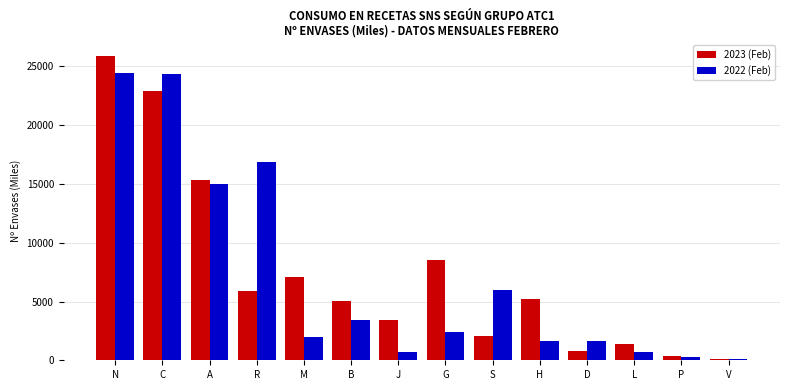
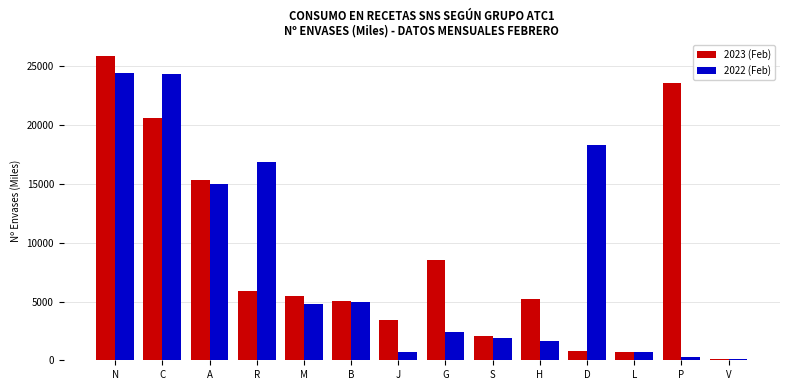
  {
    "2023 (Feb)": {
      "N": 25900,
-     "C": 22900,
+     "C": 20600,
      "A": 15300,
      "R": 5900,
-     "M": 7100,
+     "M": 5500,
      "B": 5000,
      "J": 3400,
      "G": 8500,
      "S": 2000,
      "H": 5200,
      "D": 800,
-     "L": 1400,
-     "P": 300
+     "L": 700,
+     "P": 23600
    },
    "2022 (Feb)": {
      "N": 24400,
      "C": 24300,
      "A": 15000,
      "R": 16800,
-     "M": 2000,
-     "B": 3400,
+     "M": 4700,
+     "B": 4900,
      "J": 700,
      "G": 2400,
-     "S": 6000,
+     "S": 1900,
      "H": 1700,
-     "D": 1600,
+     "D": 18300,
      "L": 700,
      "P": 300
    }
  }
